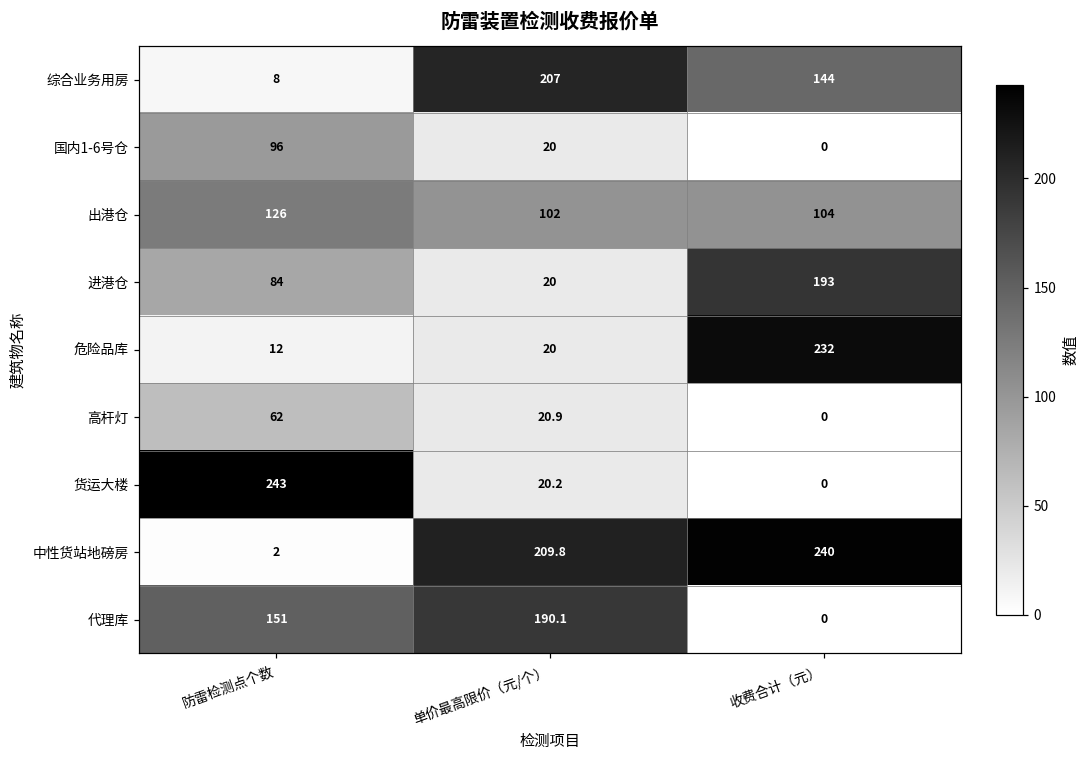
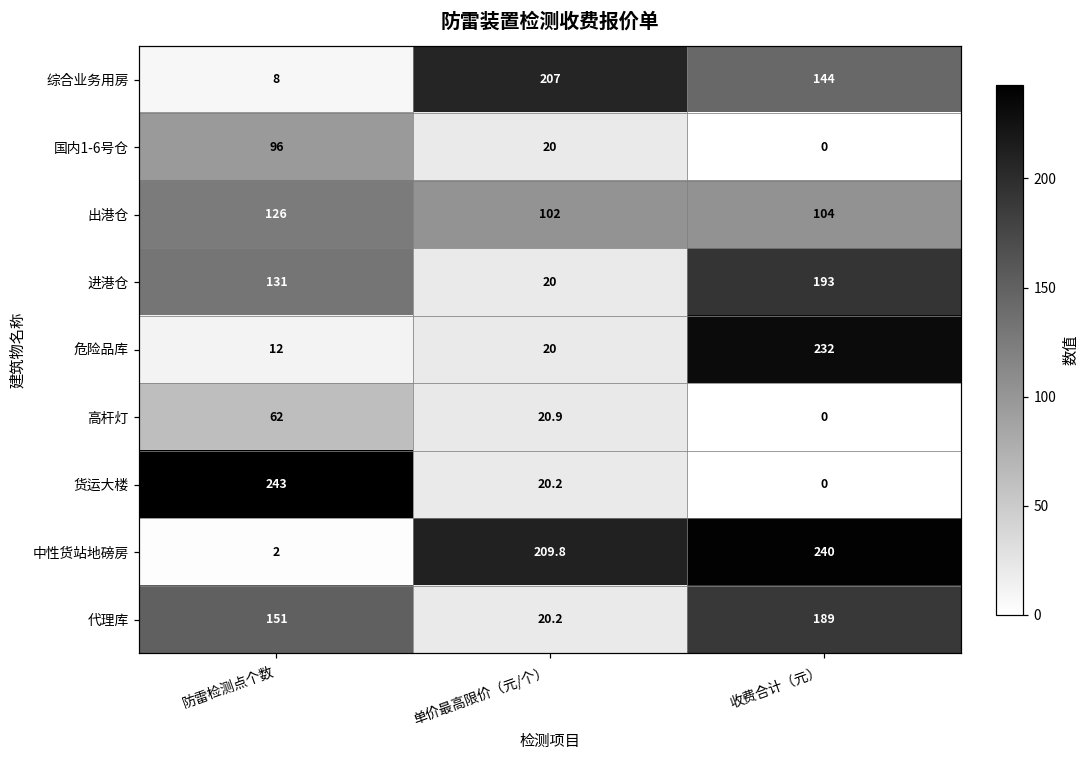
  {
    "综合业务用房": {
      "防雷检测点个数": 8,
      "单价最高限价（元/个）": 207,
      "收费合计（元）": 144
    },
    "国内1-6号仓": {
      "防雷检测点个数": 96,
      "单价最高限价（元/个）": 20,
      "收费合计（元）": 0
    },
    "出港仓": {
      "防雷检测点个数": 126,
      "单价最高限价（元/个）": 102,
      "收费合计（元）": 104
    },
    "进港仓": {
-     "防雷检测点个数": 84,
+     "防雷检测点个数": 131,
      "单价最高限价（元/个）": 20,
      "收费合计（元）": 193
    },
    "危险品库": {
      "防雷检测点个数": 12,
      "单价最高限价（元/个）": 20,
      "收费合计（元）": 232
    },
    "高杆灯": {
      "防雷检测点个数": 62,
      "单价最高限价（元/个）": 20.9,
      "收费合计（元）": 0
    },
    "货运大楼": {
      "防雷检测点个数": 243,
      "单价最高限价（元/个）": 20.2,
      "收费合计（元）": 0
    },
    "中性货站地磅房": {
      "防雷检测点个数": 2,
      "单价最高限价（元/个）": 209.8,
      "收费合计（元）": 240
    },
    "代理库": {
      "防雷检测点个数": 151,
-     "单价最高限价（元/个）": 190.1,
-     "收费合计（元）": 0
+     "单价最高限价（元/个）": 20.2,
+     "收费合计（元）": 189
    }
  }
